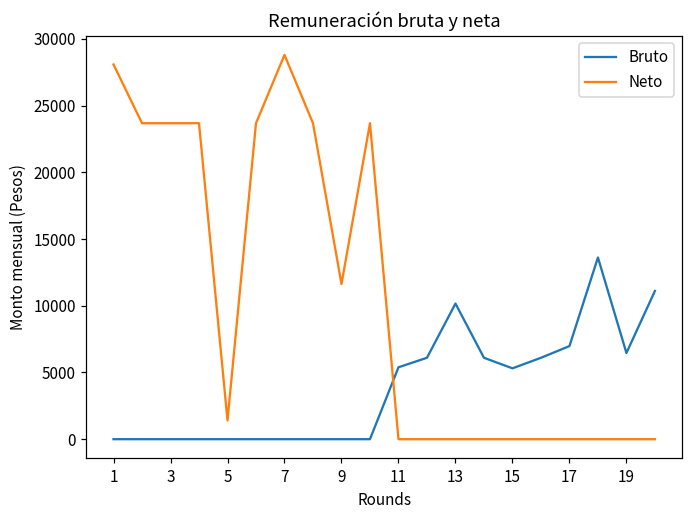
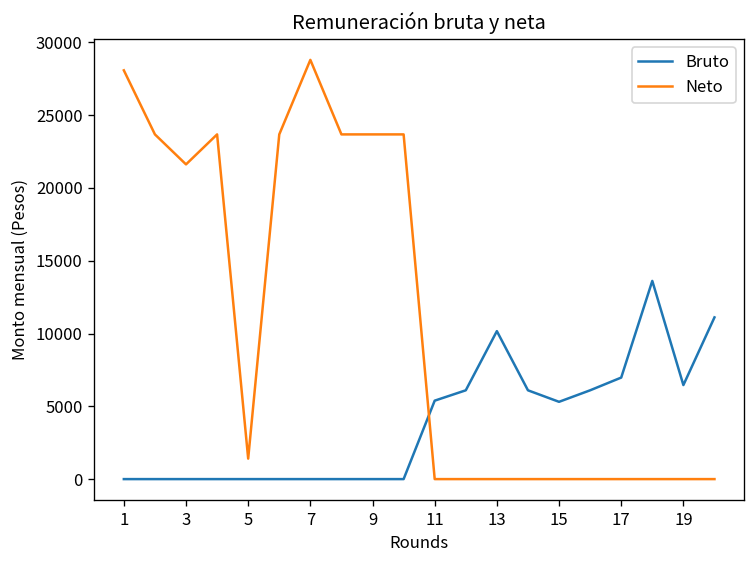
  {
    "Bruto": {
      "1": 0,
      "3": 0,
      "5": 0,
      "7": 0,
      "9": 0,
      "11": 5400,
      "13": 10200,
      "15": 5300,
      "17": 7000,
      "19": 6500
    },
    "Neto": {
      "1": 28100,
-     "3": 23700,
+     "3": 21600,
      "5": 1400,
      "7": 28800,
-     "9": 11600,
+     "9": 23700,
      "11": 0,
      "13": 0,
      "15": 0,
      "17": 0,
      "19": 0
    }
  }
